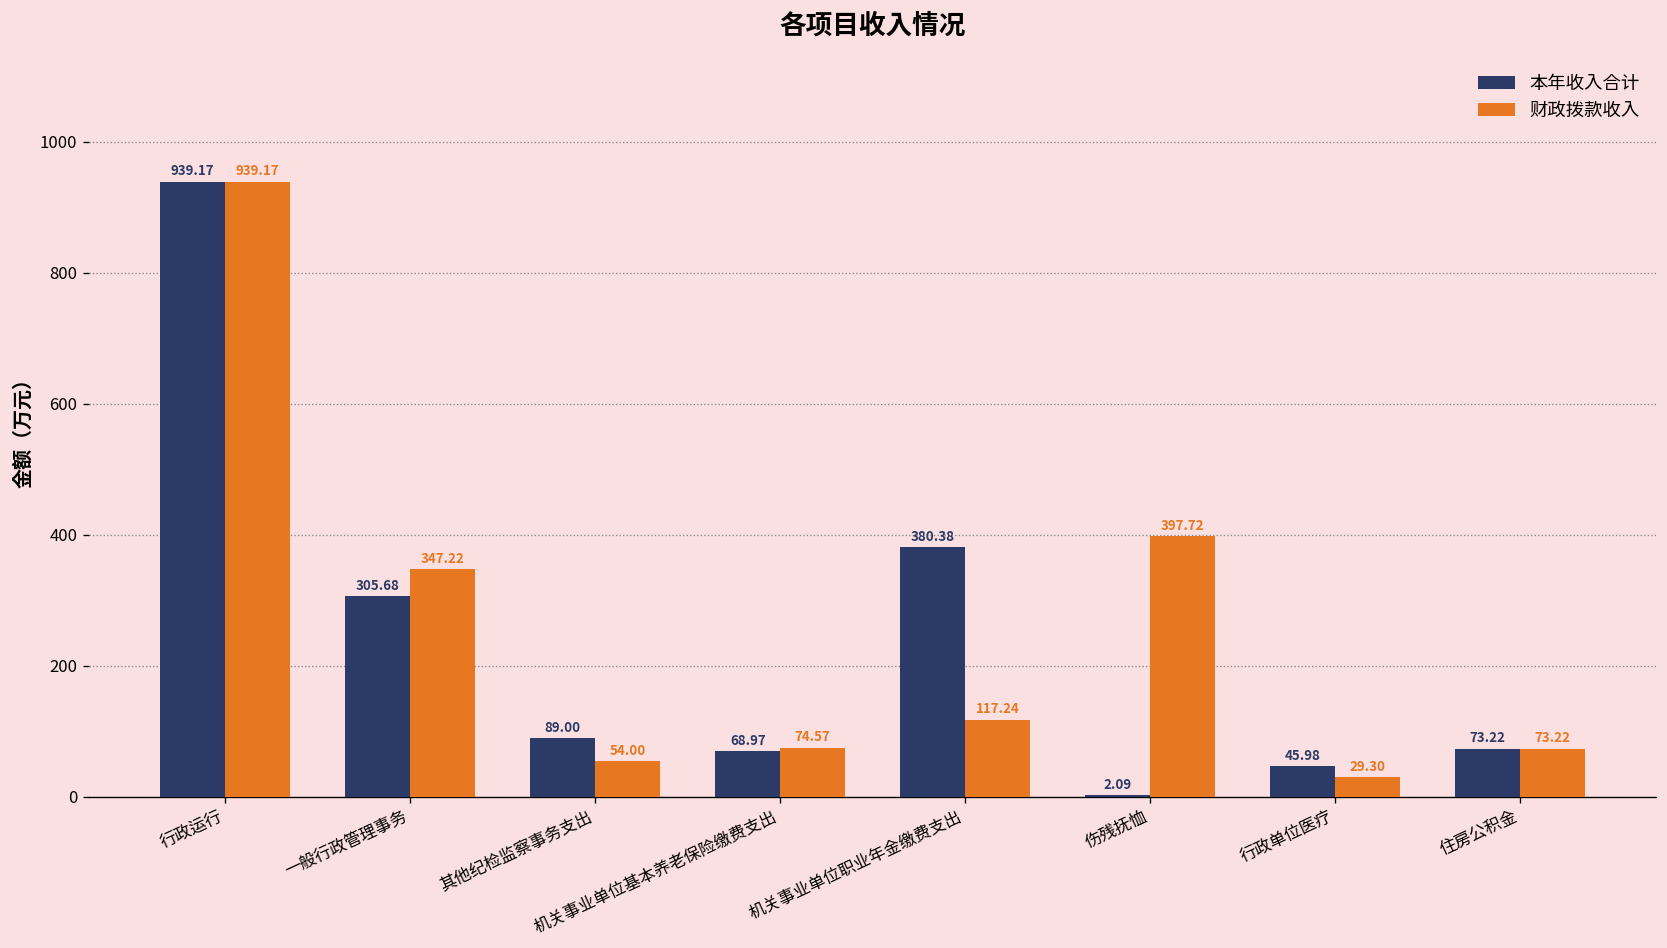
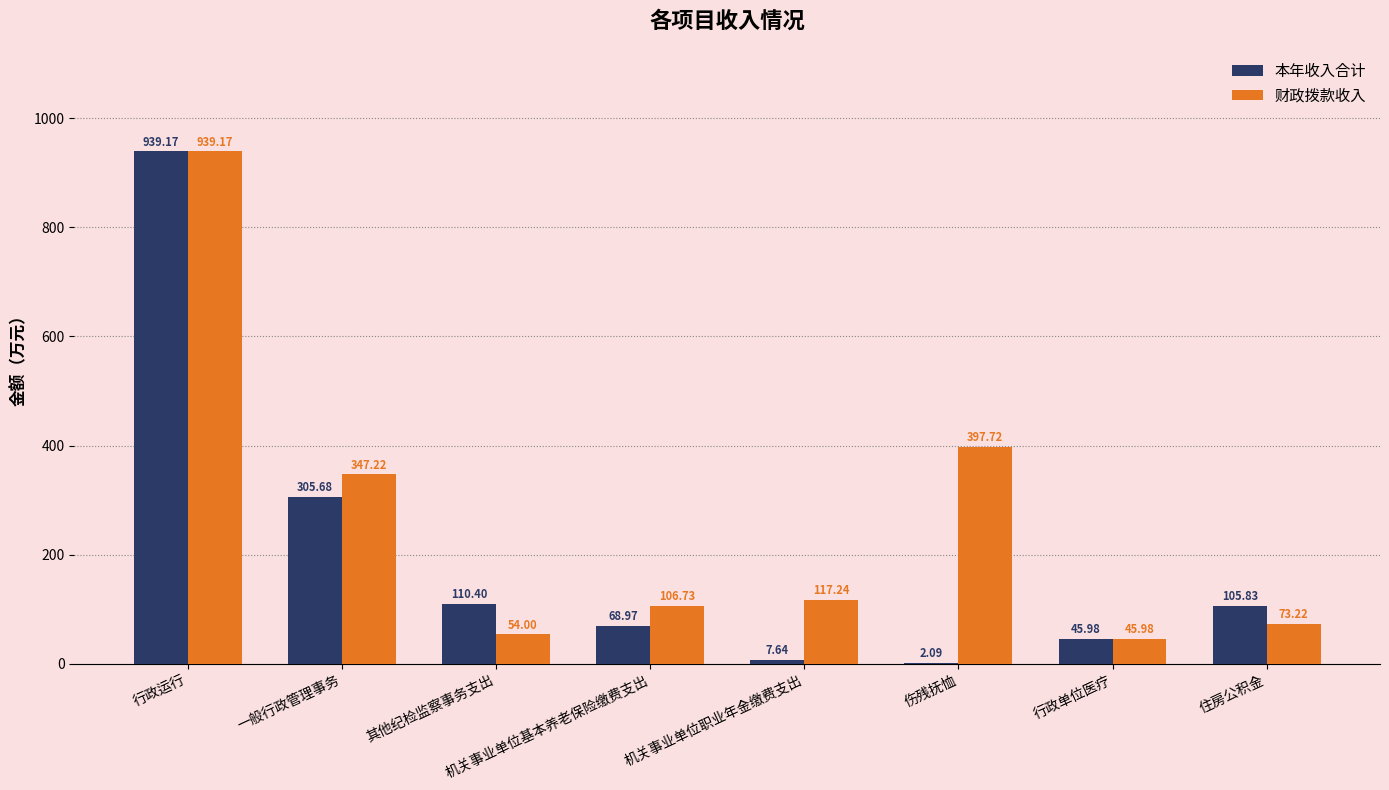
  {
    "本年收入合计": {
      "行政运行": 939.17,
      "一般行政管理事务": 305.68,
-     "其他纪检监察事务支出": 89.00,
+     "其他纪检监察事务支出": 110.40,
      "机关事业单位基本养老保险缴费支出": 68.97,
-     "机关事业单位职业年金缴费支出": 380.38,
+     "机关事业单位职业年金缴费支出": 7.64,
      "伤残抚恤": 2.09,
      "行政单位医疗": 45.98,
-     "住房公积金": 73.22
+     "住房公积金": 105.83
    },
    "财政拨款收入": {
      "行政运行": 939.17,
      "一般行政管理事务": 347.22,
      "其他纪检监察事务支出": 54.00,
-     "机关事业单位基本养老保险缴费支出": 74.57,
+     "机关事业单位基本养老保险缴费支出": 106.73,
      "机关事业单位职业年金缴费支出": 117.24,
      "伤残抚恤": 397.72,
-     "行政单位医疗": 29.30,
+     "行政单位医疗": 45.98,
      "住房公积金": 73.22
    }
  }
